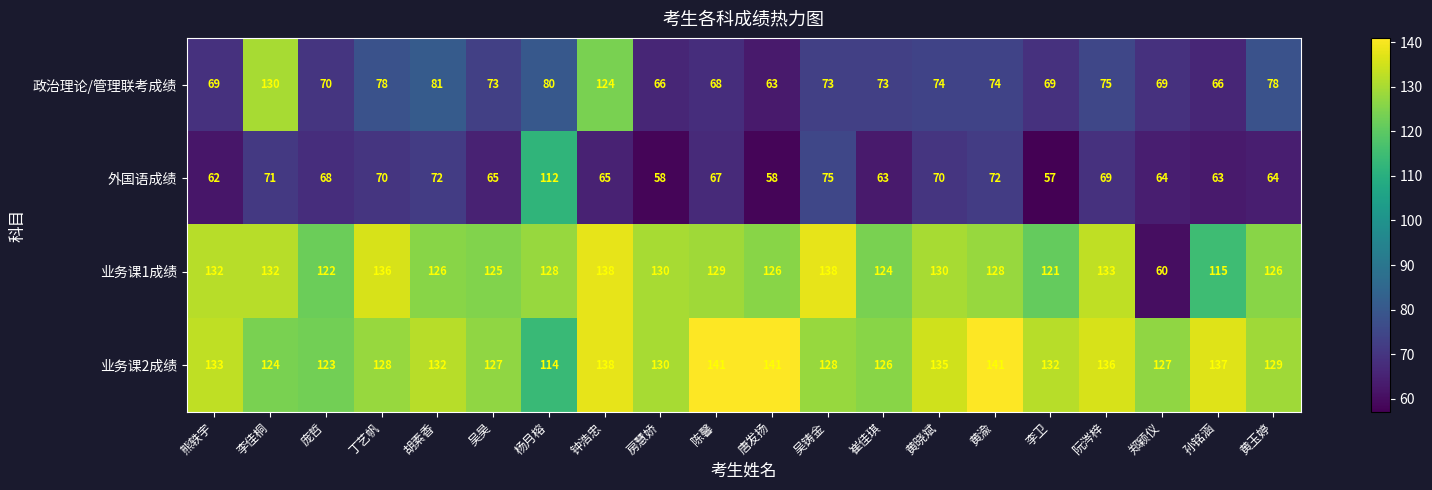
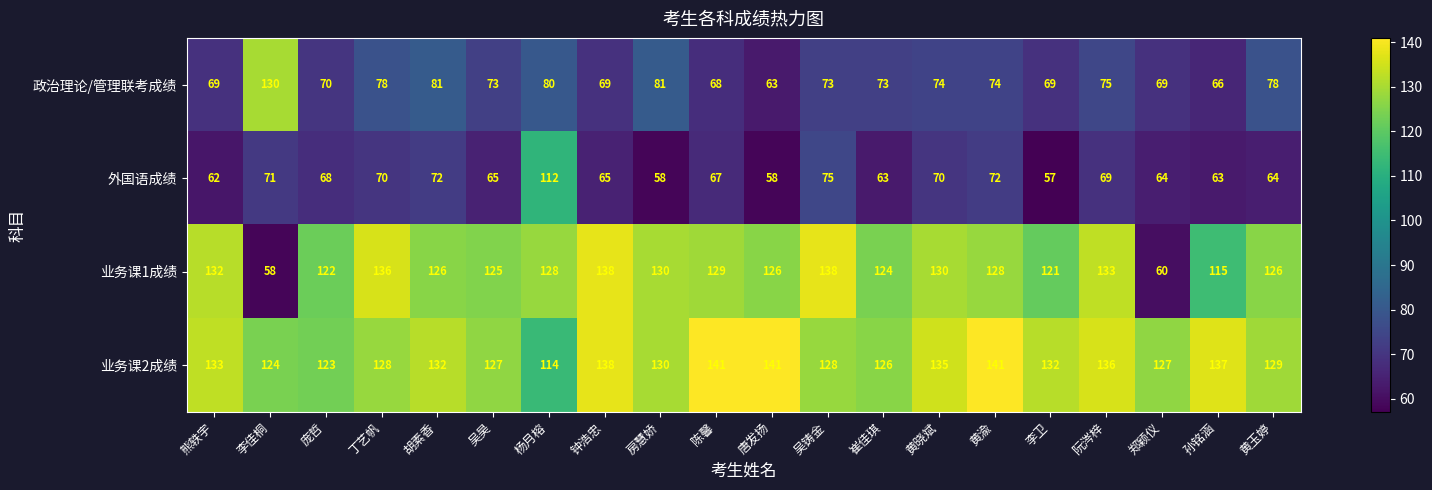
  {
    "政治理论/管理联考成绩": {
      "熊轶宇": 69,
      "李佳桐": 130,
      "庞哲": 70,
      "丁艺帆": 78,
      "胡素香": 81,
      "吴昊": 73,
      "杨月榕": 80,
-     "钟浩忠": 124,
-     "房慧娇": 66,
+     "钟浩忠": 69,
+     "房慧娇": 81,
      "陈馨": 68,
      "唐发扬": 63,
      "吴铸金": 73,
      "崔佳琪": 73,
      "黄晓斌": 74,
      "黄渝": 74,
      "李卫": 69,
      "阮涔梓": 75,
      "郑颖仪": 69,
      "孙铭涵": 66,
      "黄玉婷": 78
    },
    "外国语成绩": {
      "熊轶宇": 62,
      "李佳桐": 71,
      "庞哲": 68,
      "丁艺帆": 70,
      "胡素香": 72,
      "吴昊": 65,
      "杨月榕": 112,
      "钟浩忠": 65,
      "房慧娇": 58,
      "陈馨": 67,
      "唐发扬": 58,
      "吴铸金": 75,
      "崔佳琪": 63,
      "黄晓斌": 70,
      "黄渝": 72,
      "李卫": 57,
      "阮涔梓": 69,
      "郑颖仪": 64,
      "孙铭涵": 63,
      "黄玉婷": 64
    },
    "业务课1成绩": {
      "熊轶宇": 132,
-     "李佳桐": 132,
+     "李佳桐": 58,
      "庞哲": 122,
      "胡素香": 126,
      "吴昊": 125,
      "杨月榕": 128,
      "房慧娇": 130,
      "陈馨": 129,
      "唐发扬": 126,
      "崔佳琪": 124,
      "黄晓斌": 130,
      "黄渝": 128,
      "李卫": 121,
      "阮涔梓": 133,
      "郑颖仪": 60,
      "孙铭涵": 115,
      "黄玉婷": 126
    },
    "业务课2成绩": {
      "熊轶宇": 133,
      "李佳桐": 124,
      "庞哲": 123,
      "丁艺帆": 128,
      "胡素香": 132,
      "吴昊": 127,
      "杨月榕": 114,
      "房慧娇": 130,
      "吴铸金": 128,
      "崔佳琪": 126,
      "黄晓斌": 135,
      "李卫": 132,
      "郑颖仪": 127,
      "黄玉婷": 129
    }
  }
